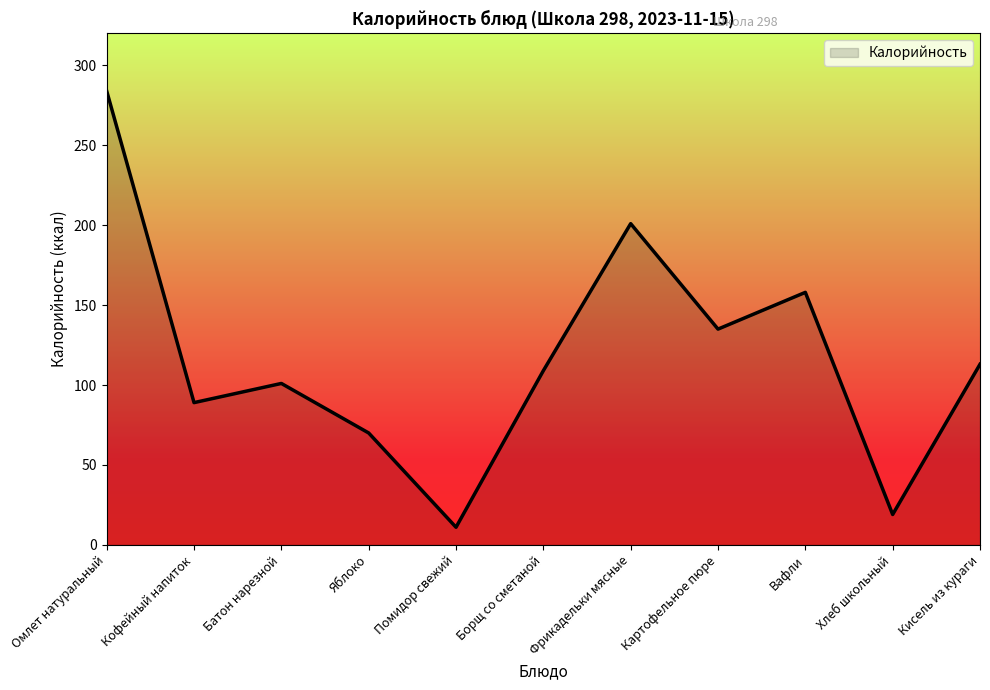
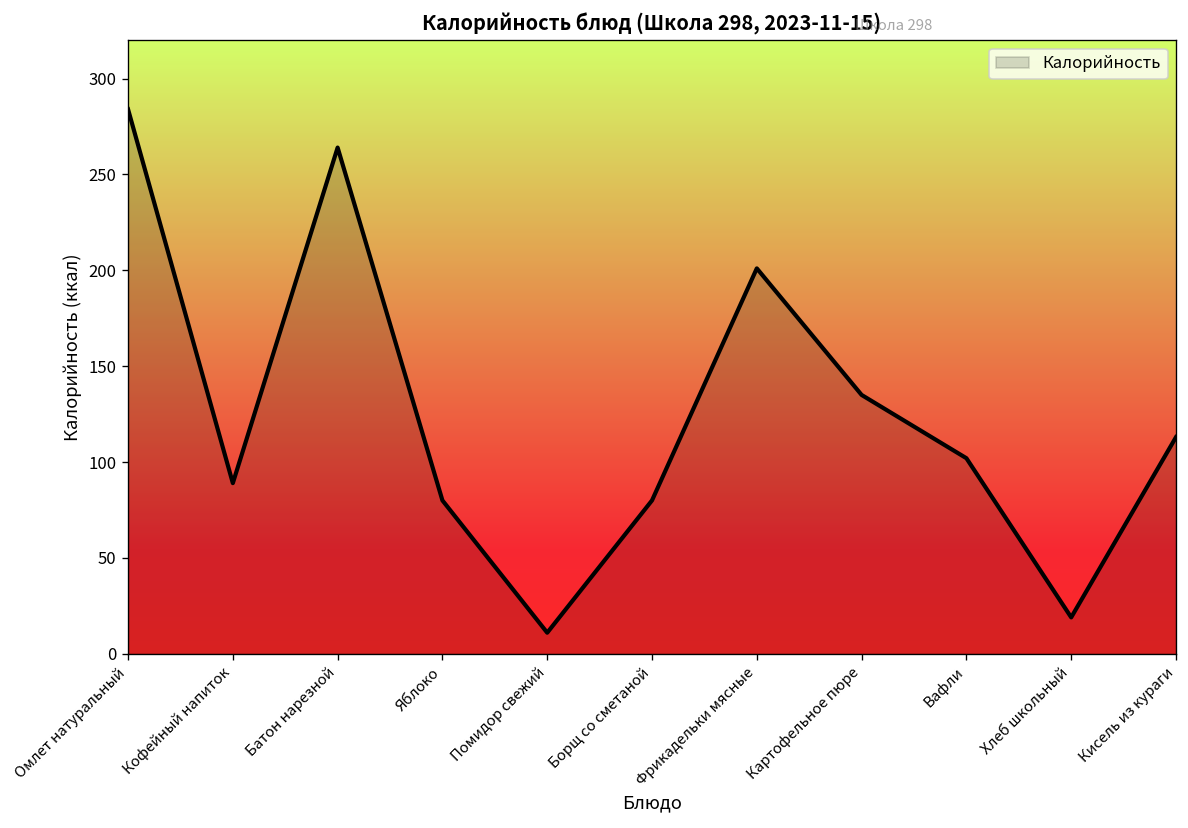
  {
    "Омлет натуральный": 284,
    "Кофейный напиток": 89,
-   "Батон нарезной": 101,
-   "Яблоко": 70,
+   "Батон нарезной": 264,
+   "Яблоко": 80,
    "Помидор свежий": 11,
-   "Борщ со сметаной": 109,
+   "Борщ со сметаной": 80,
    "Фрикадельки мясные": 201,
    "Картофельное пюре": 135,
-   "Вафли": 158,
+   "Вафли": 102,
    "Хлеб школьный": 19,
    "Кисель из кураги": 113
  }
